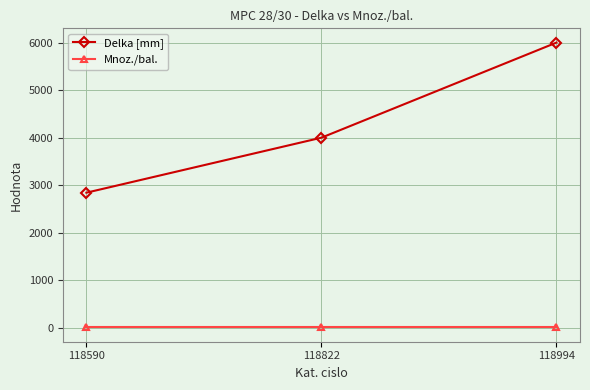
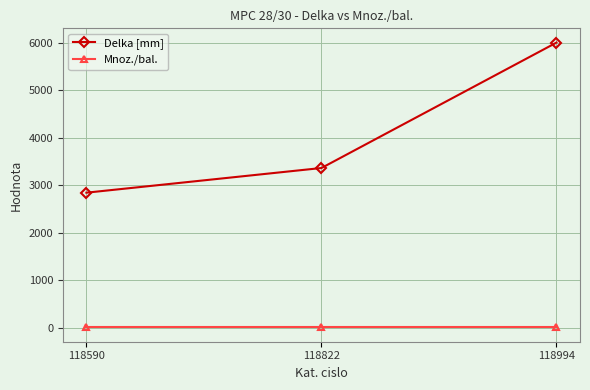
  {
    "Delka [mm]": {
      "118590": 2800,
-     "118822": 4000,
+     "118822": 3400,
      "118994": 6000
    },
    "Mnoz./bal.": {
      "118590": 0,
      "118822": 0,
      "118994": 0
    }
  }
